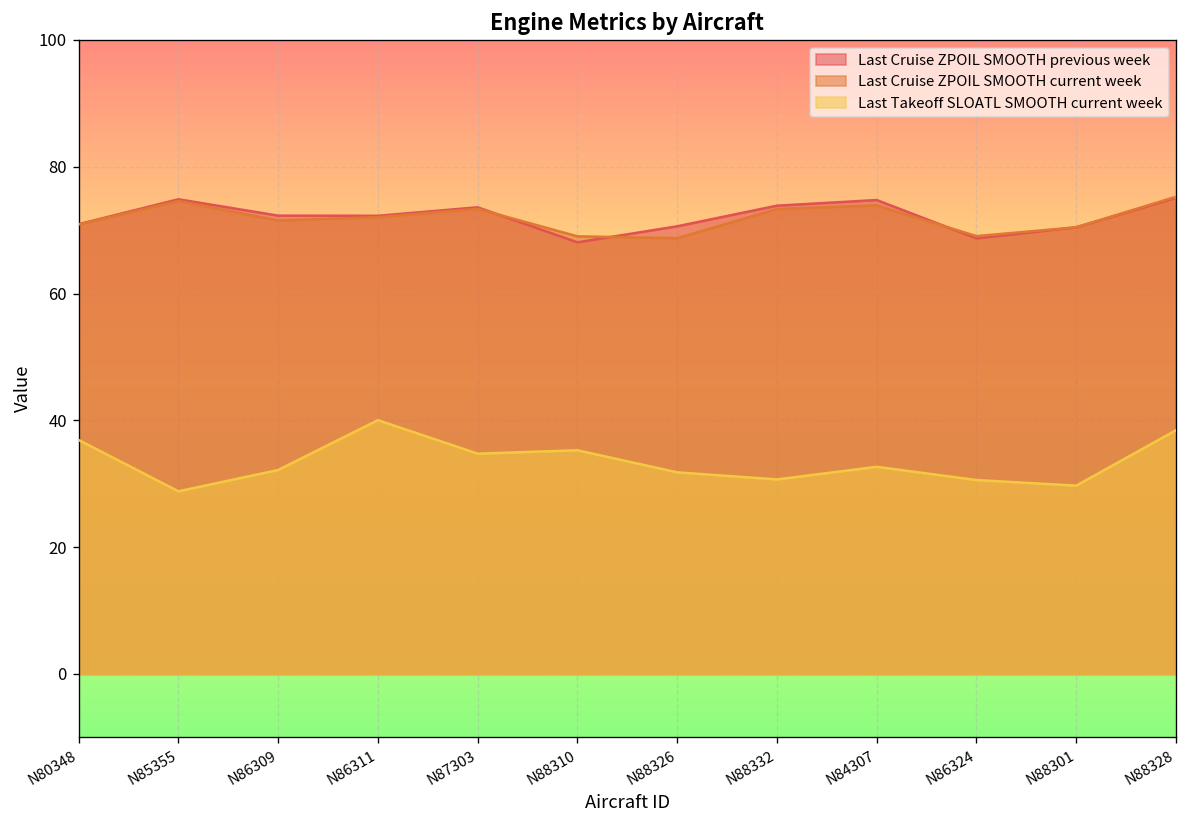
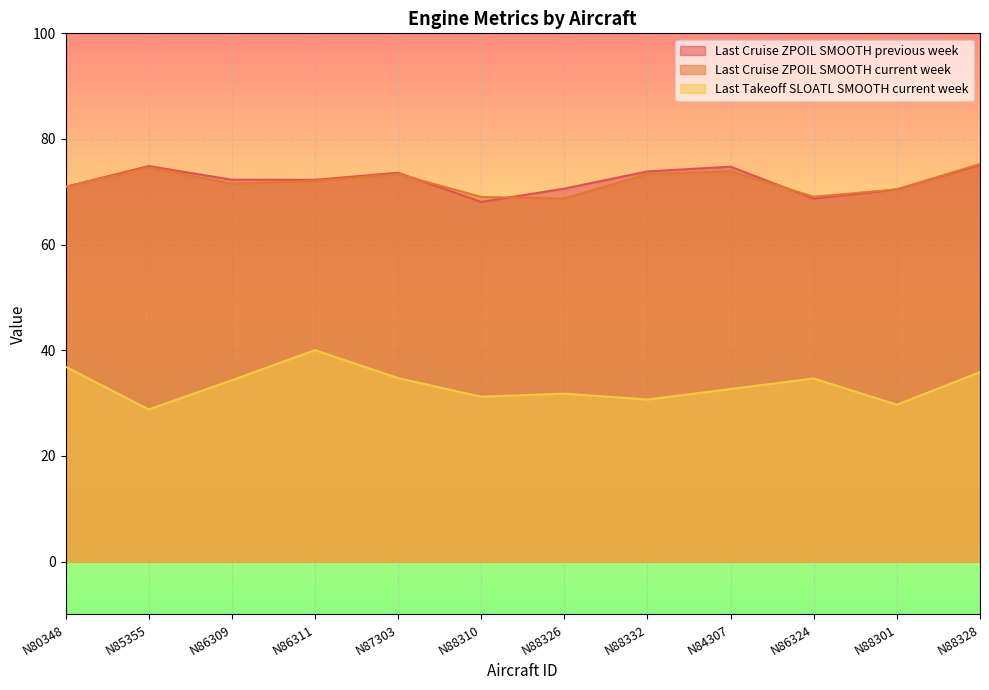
  {
    "Last Takeoff SLOATL SMOOTH current week": {
      "N80348": 37,
      "N85355": 29,
-     "N86309": 32,
+     "N86309": 34,
      "N86311": 40,
      "N87303": 35,
-     "N88310": 35,
+     "N88310": 31,
      "N88326": 32,
      "N88332": 31,
      "N84307": 33,
-     "N86324": 31,
+     "N86324": 35,
      "N88301": 30,
-     "N88328": 38
+     "N88328": 36
    }
  }
